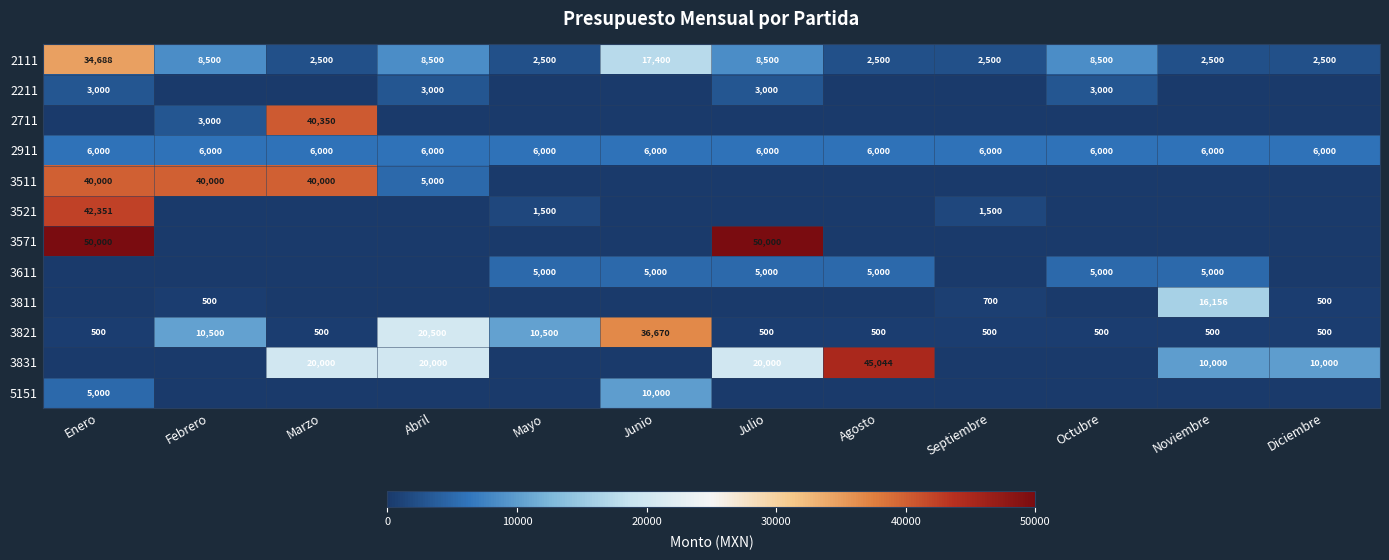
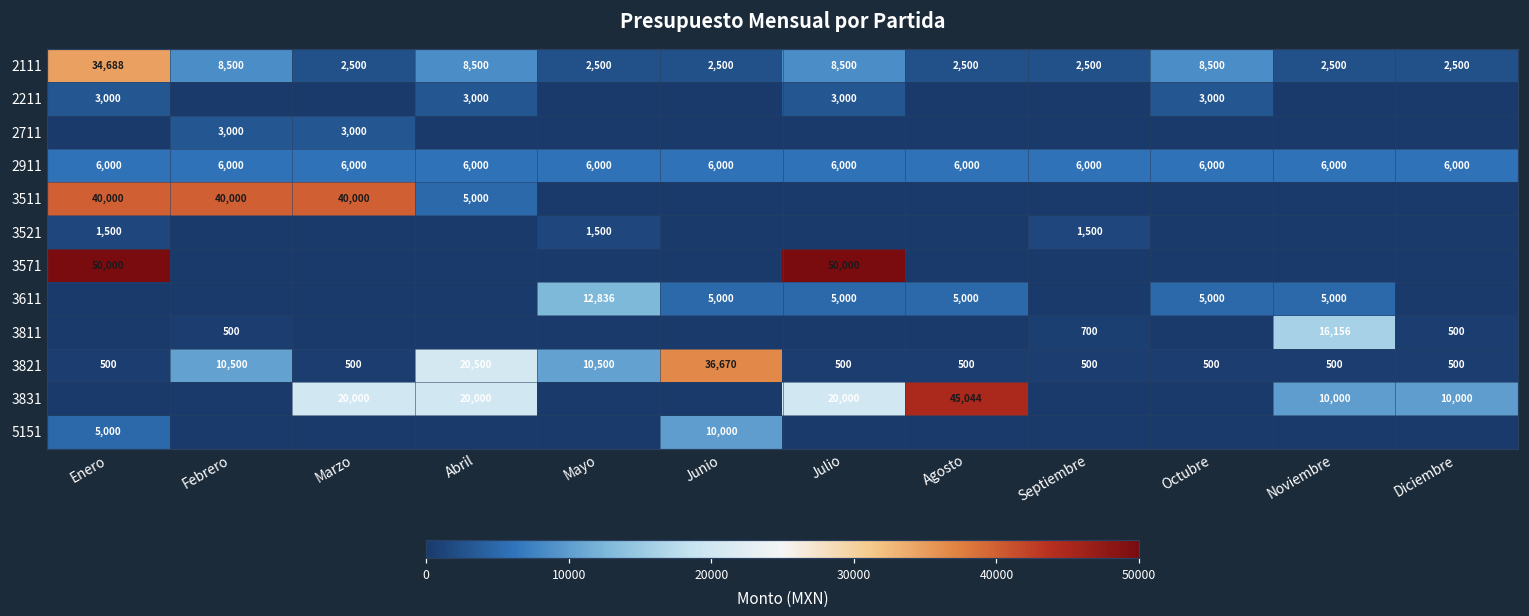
  {
    "2111": {
      "Enero": "34,688",
      "Febrero": "8,500",
      "Marzo": "2,500",
      "Abril": "8,500",
      "Mayo": "2,500",
-     "Junio": "17,400",
+     "Junio": "2,500",
      "Julio": "8,500",
      "Agosto": "2,500",
      "Septiembre": "2,500",
      "Octubre": "8,500",
      "Noviembre": "2,500",
      "Diciembre": "2,500"
    },
    "2211": {
      "Enero": "3,000",
      "Abril": "3,000",
      "Julio": "3,000",
      "Octubre": "3,000"
    },
    "2711": {
      "Febrero": "3,000",
-     "Marzo": "40,350"
+     "Marzo": "3,000"
    },
    "2911": {
      "Enero": "6,000",
      "Febrero": "6,000",
      "Marzo": "6,000",
      "Abril": "6,000",
      "Mayo": "6,000",
      "Junio": "6,000",
      "Julio": "6,000",
      "Agosto": "6,000",
      "Septiembre": "6,000",
      "Octubre": "6,000",
      "Noviembre": "6,000",
      "Diciembre": "6,000"
    },
    "3511": {
      "Enero": "40,000",
      "Febrero": "40,000",
      "Marzo": "40,000",
      "Abril": "5,000"
    },
    "3521": {
-     "Enero": "42,351",
+     "Enero": "1,500",
      "Mayo": "1,500",
      "Septiembre": "1,500"
    },
    "3571": {
      "Enero": "50,000",
      "Julio": "50,000"
    },
    "3611": {
-     "Mayo": "5,000",
+     "Mayo": "12,836",
      "Junio": "5,000",
      "Julio": "5,000",
      "Agosto": "5,000",
      "Octubre": "5,000",
      "Noviembre": "5,000"
    },
    "3811": {
      "Febrero": "500",
      "Septiembre": "700",
      "Noviembre": "16,156",
      "Diciembre": "500"
    },
    "3821": {
      "Enero": "500",
      "Febrero": "10,500",
      "Marzo": "500",
      "Mayo": "10,500",
      "Junio": "36,670",
      "Julio": "500",
      "Agosto": "500",
      "Septiembre": "500",
      "Octubre": "500",
      "Noviembre": "500",
      "Diciembre": "500"
    },
    "3831": {
      "Agosto": "45,044",
      "Noviembre": "10,000",
      "Diciembre": "10,000"
    },
    "5151": {
      "Enero": "5,000",
      "Junio": "10,000"
    }
  }
